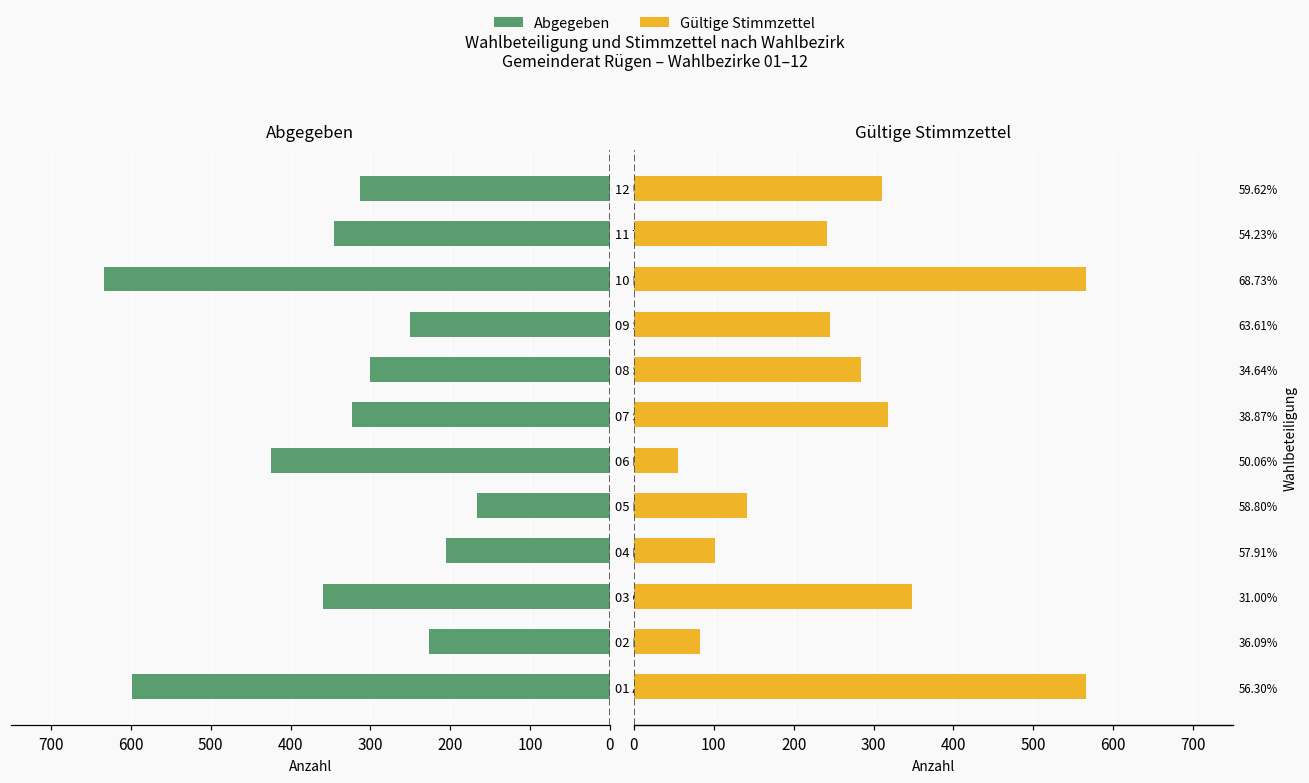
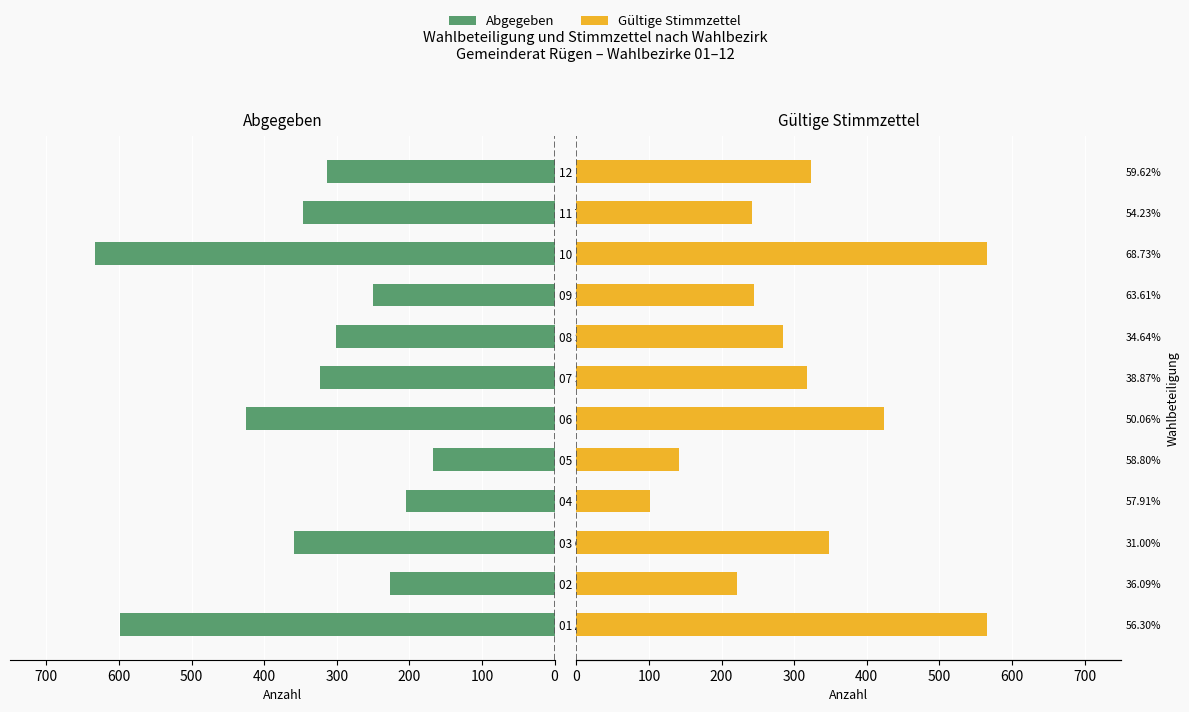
  {
    "Gültige Stimmzettel": {
-     "59.62%": 310,
+     "59.62%": 320,
      "54.23%": 240,
      "68.73%": 570,
      "63.61%": 250,
      "34.64%": 280,
      "38.87%": 320,
-     "50.06%": 60,
+     "50.06%": 420,
      "58.80%": 140,
      "57.91%": 100,
      "31.00%": 350,
-     "36.09%": 80,
+     "36.09%": 220,
      "56.30%": 570
    }
  }
